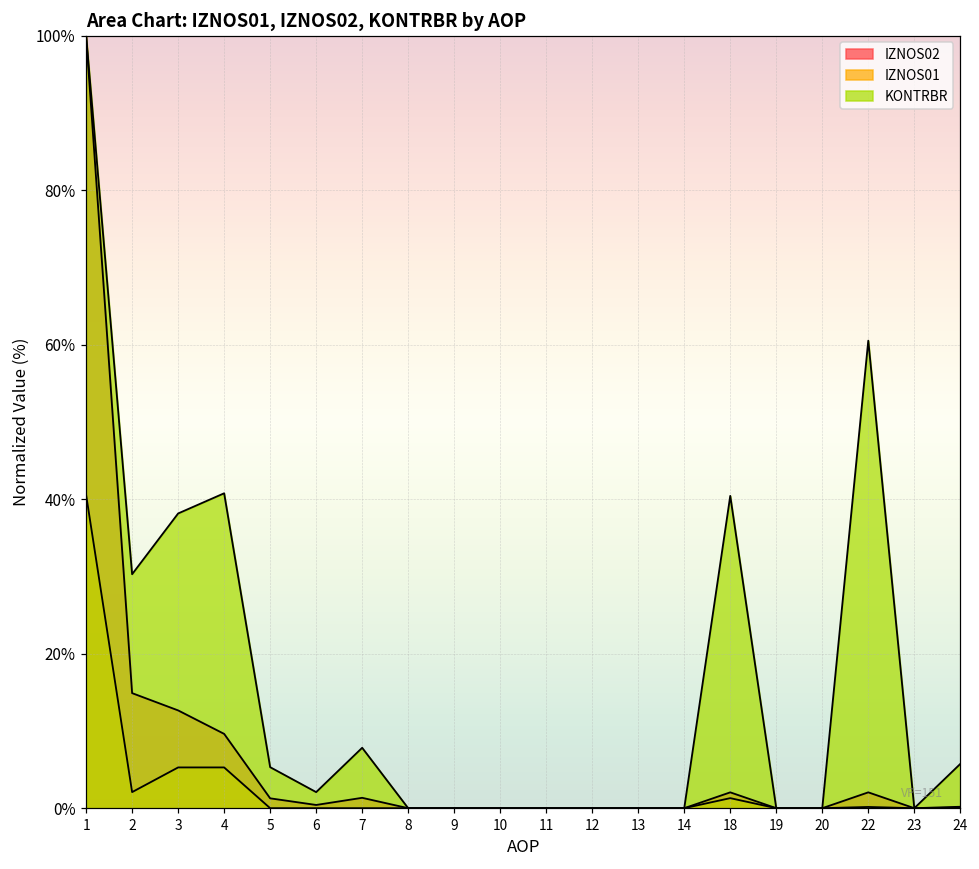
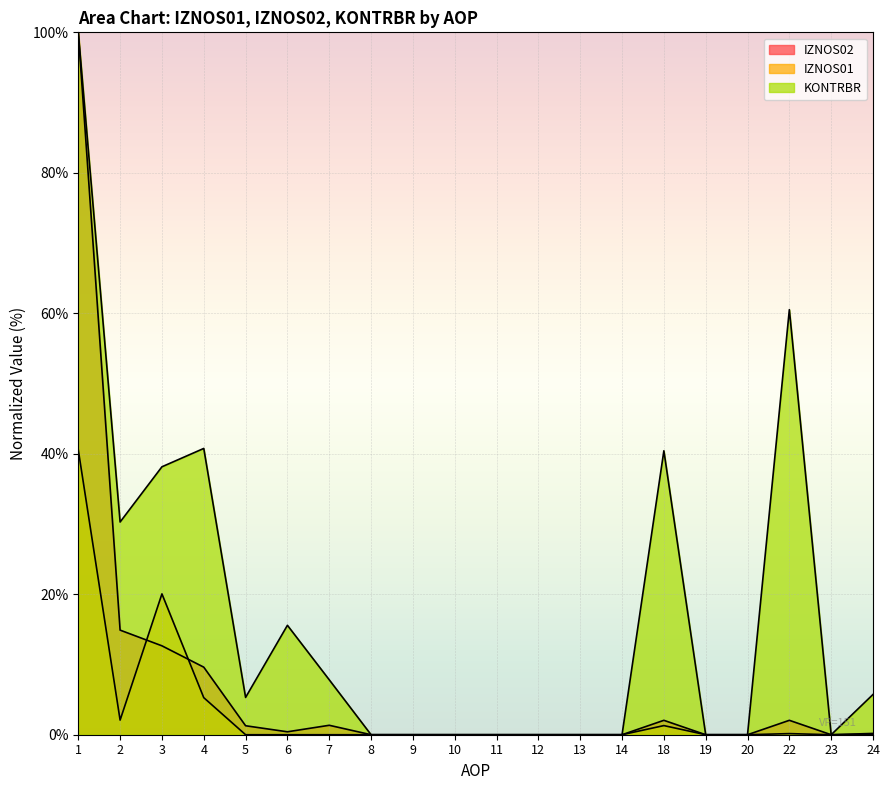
  {
    "IZNOS02": {
      "2": "15%",
      "3": "13%",
      "4": "10%",
      "5": "1%",
      "6": "0%",
      "7": "1%",
      "18": "2%",
      "22": "2%"
    },
    "IZNOS01": {
      "1": "41%",
      "2": "2%",
-     "3": "5%",
+     "3": "20%",
      "4": "5%",
      "5": "0%",
      "6": "0%",
      "7": "0%",
      "18": "1%",
      "22": "0%"
    },
    "KONTRBR": {
      "2": "30%",
      "3": "38%",
      "4": "41%",
      "5": "5%",
-     "6": "2%",
+     "6": "16%",
      "7": "8%",
      "18": "40%",
      "22": "61%",
      "24": "6%"
    }
  }
